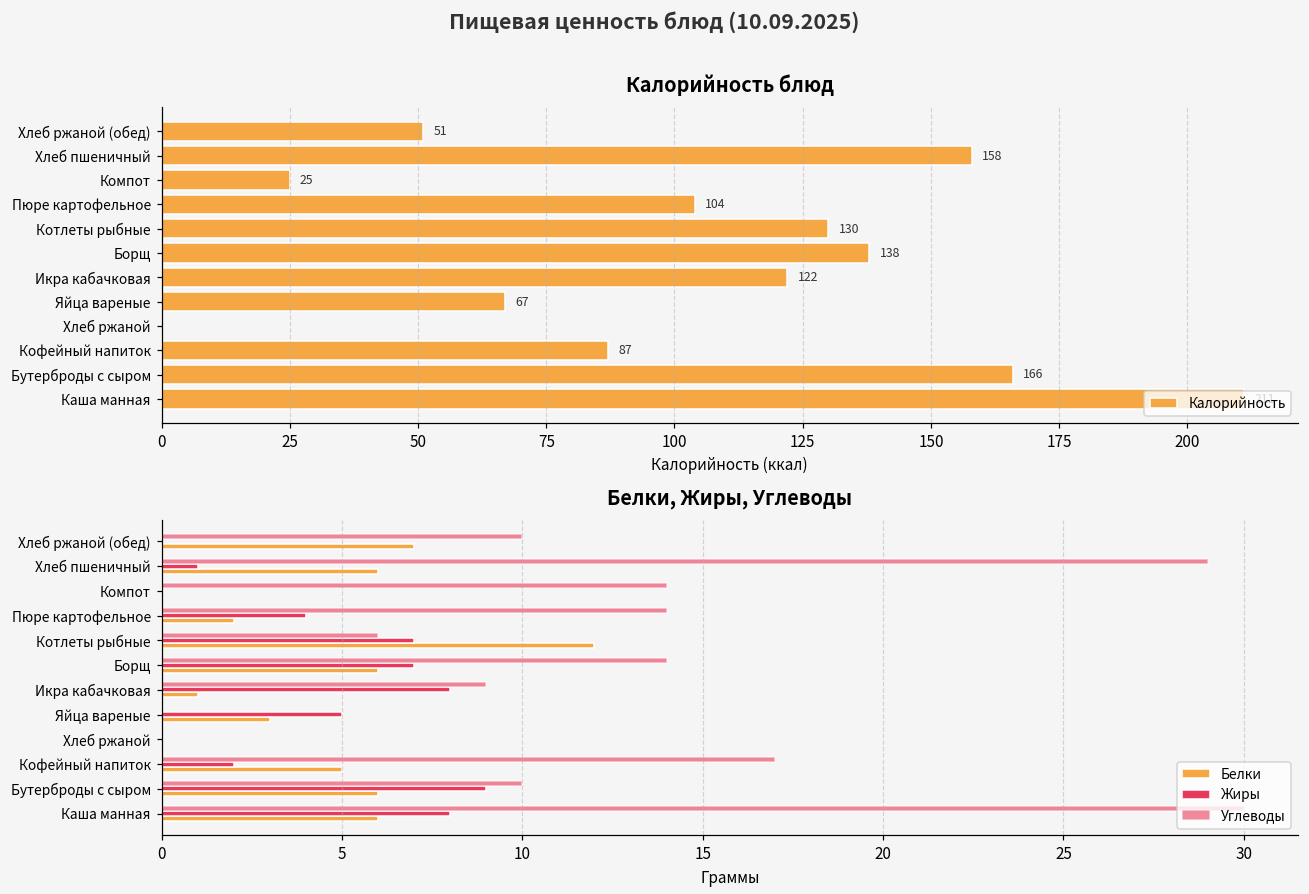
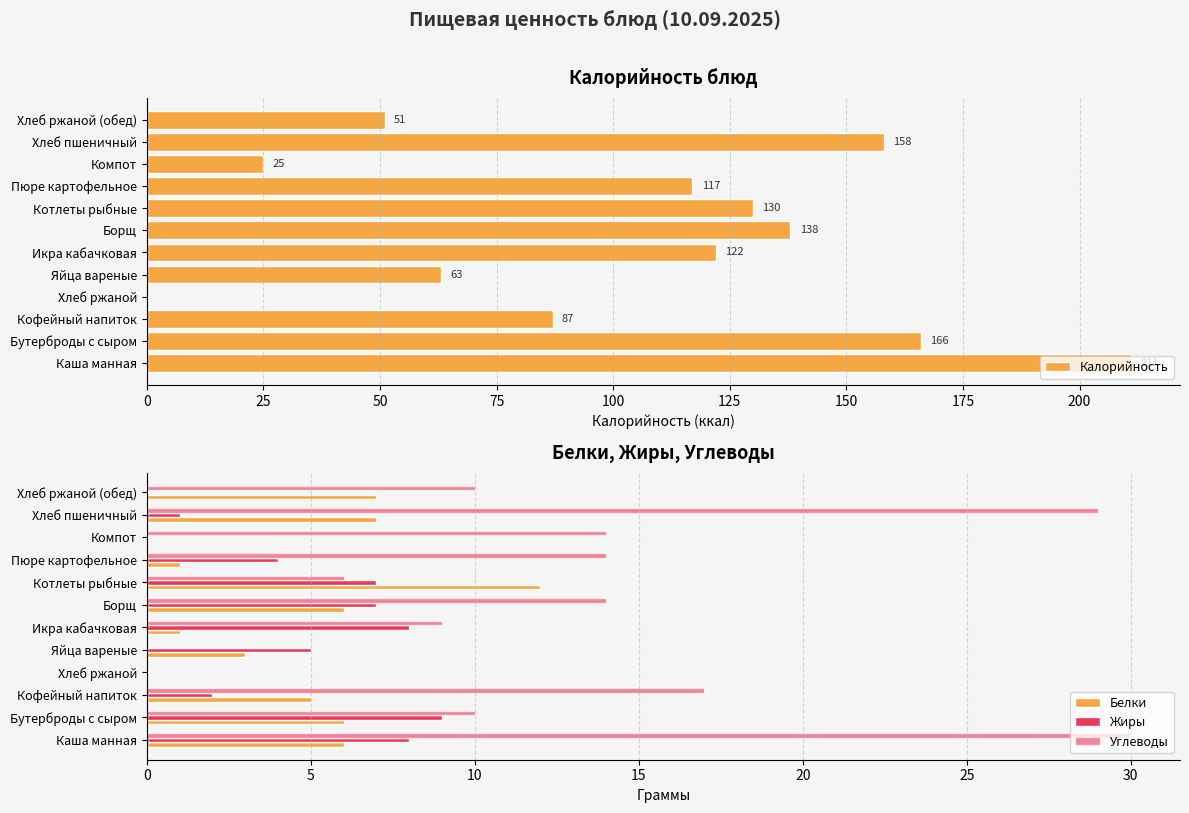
  {
    "Калорийность блюд": {
      "Хлеб ржаной (обед)": 51,
      "Хлеб пшеничный": 158,
      "Компот": 25,
-     "Пюре картофельное": 104,
+     "Пюре картофельное": 117,
      "Котлеты рыбные": 130,
      "Борщ": 138,
      "Икра кабачковая": 122,
-     "Яйца вареные": 67,
+     "Яйца вареные": 63,
      "Кофейный напиток": 87,
      "Бутерброды с сыром": 166
    },
    "Белки, Жиры, Углеводы": {
      "Белки": {
        "Хлеб ржаной (обед)": 7,
-       "Хлеб пшеничный": 6,
+       "Хлеб пшеничный": 7,
        "Компот": 0,
-       "Пюре картофельное": 2,
+       "Пюре картофельное": 1,
        "Котлеты рыбные": 12,
        "Борщ": 6,
        "Икра кабачковая": 1,
        "Яйца вареные": 3,
        "Хлеб ржаной": 0,
        "Кофейный напиток": 5,
        "Бутерброды с сыром": 6,
        "Каша манная": 6
      }
    }
  }
